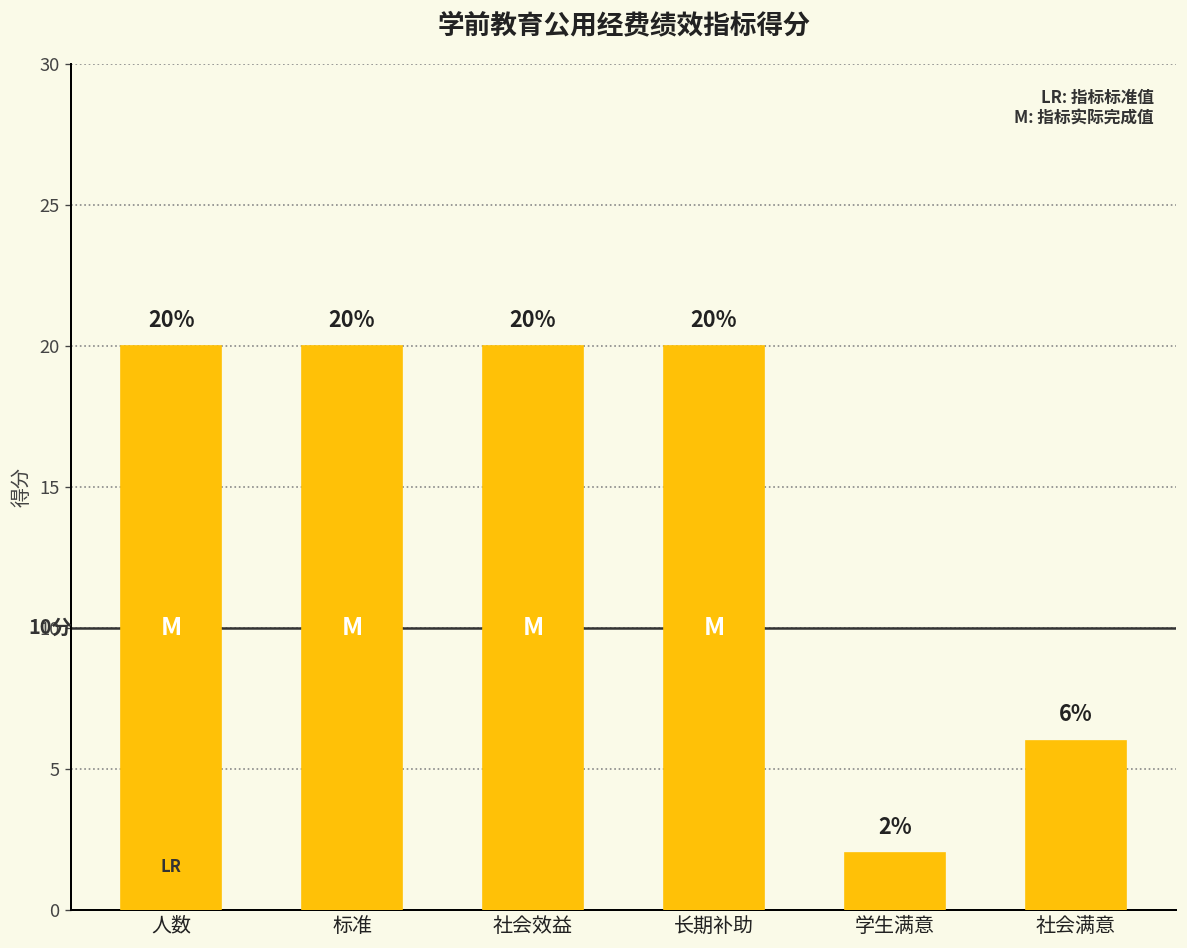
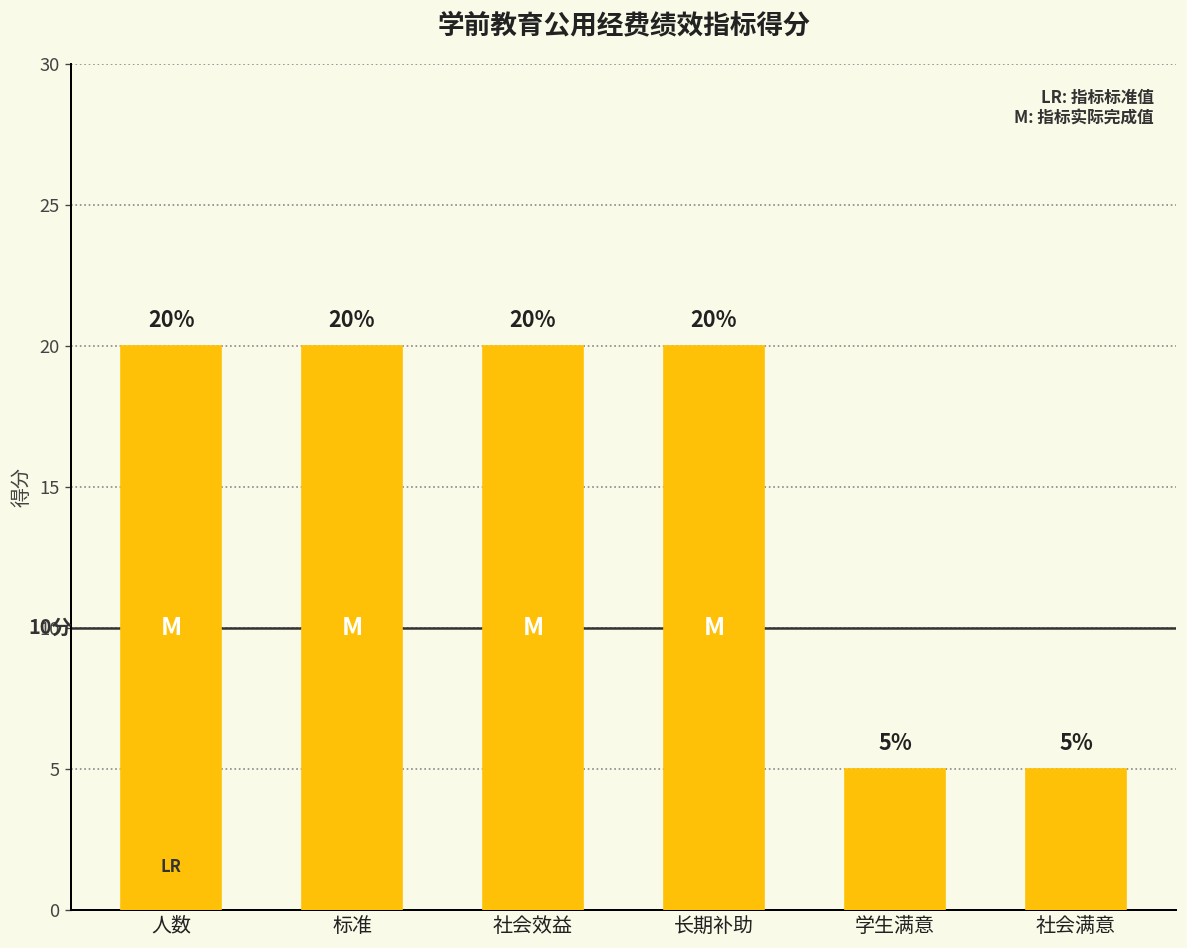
  {
    "人数": "20%",
    "标准": "20%",
    "社会效益": "20%",
    "长期补助": "20%",
-   "学生满意": "2%",
-   "社会满意": "6%"
+   "学生满意": "5%",
+   "社会满意": "5%"
  }
